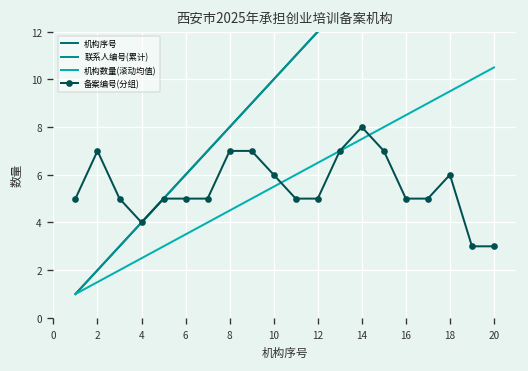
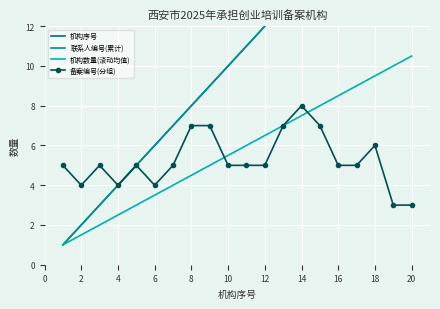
  {
    "备案编号(分组)": {
-     "2": 7,
-     "6": 5,
+     "2": 4,
+     "6": 4,
      "8": 7,
-     "10": 6,
+     "10": 5,
      "12": 5,
      "14": 8,
      "16": 5,
      "18": 6,
      "20": 3
    }
  }
